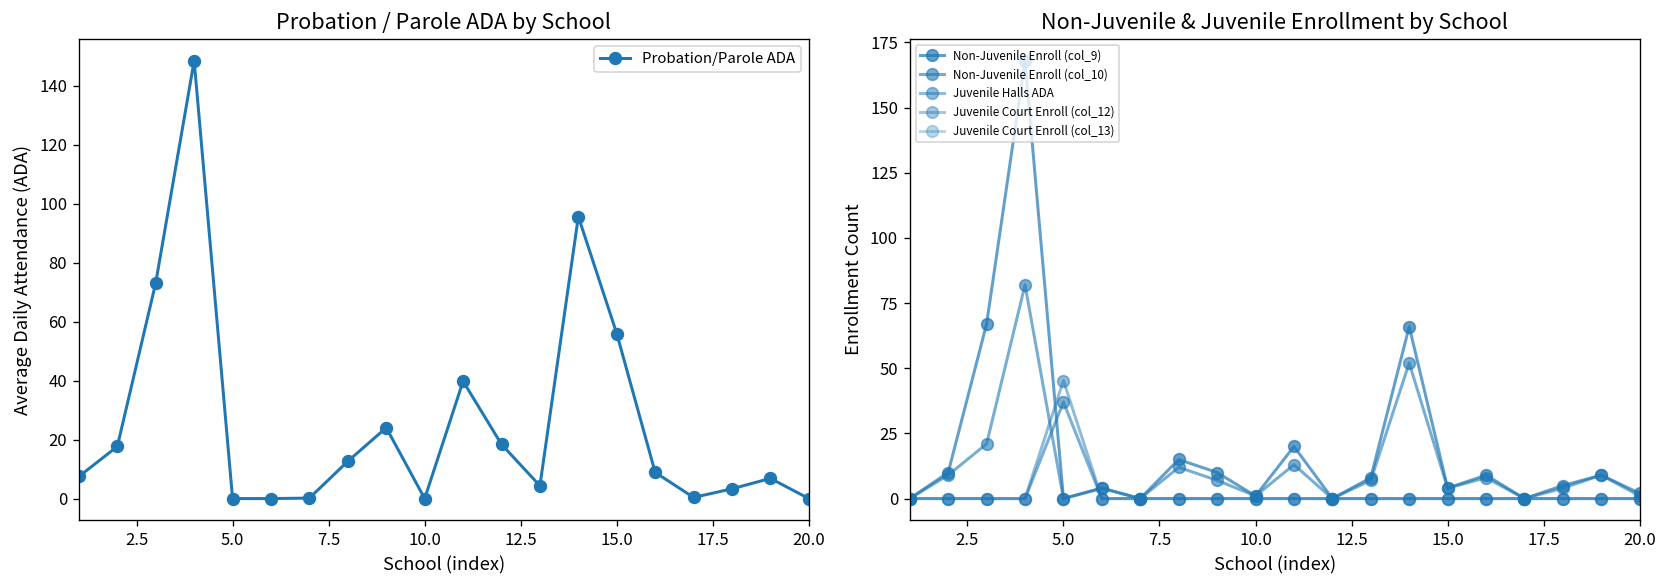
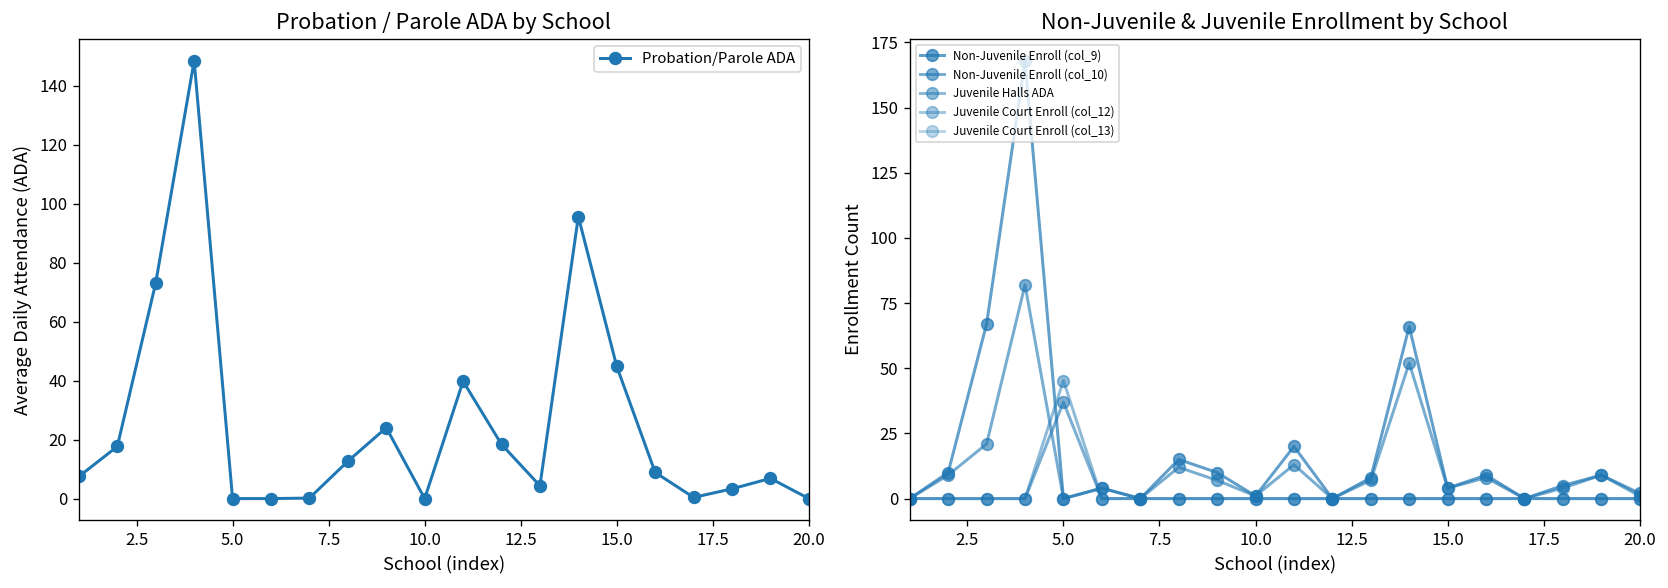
  {
    "Probation / Parole ADA by School": {
      "5.0": 0,
      "10.0": 0,
-     "15.0": 56,
+     "15.0": 45,
      "20.0": 0
    }
  }
